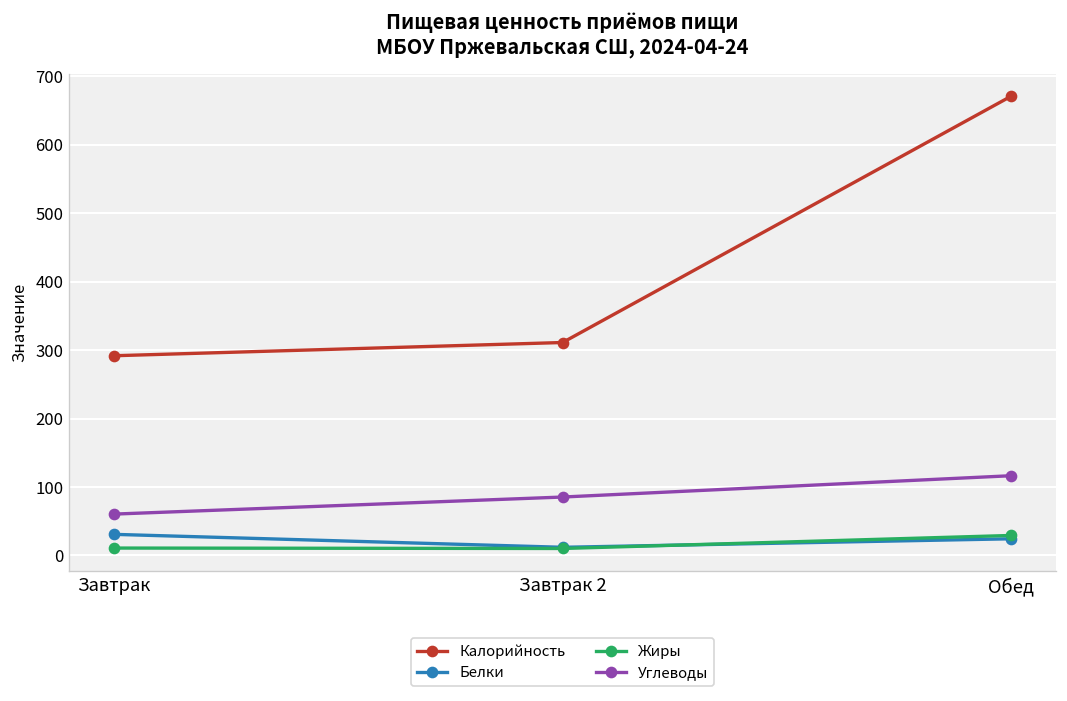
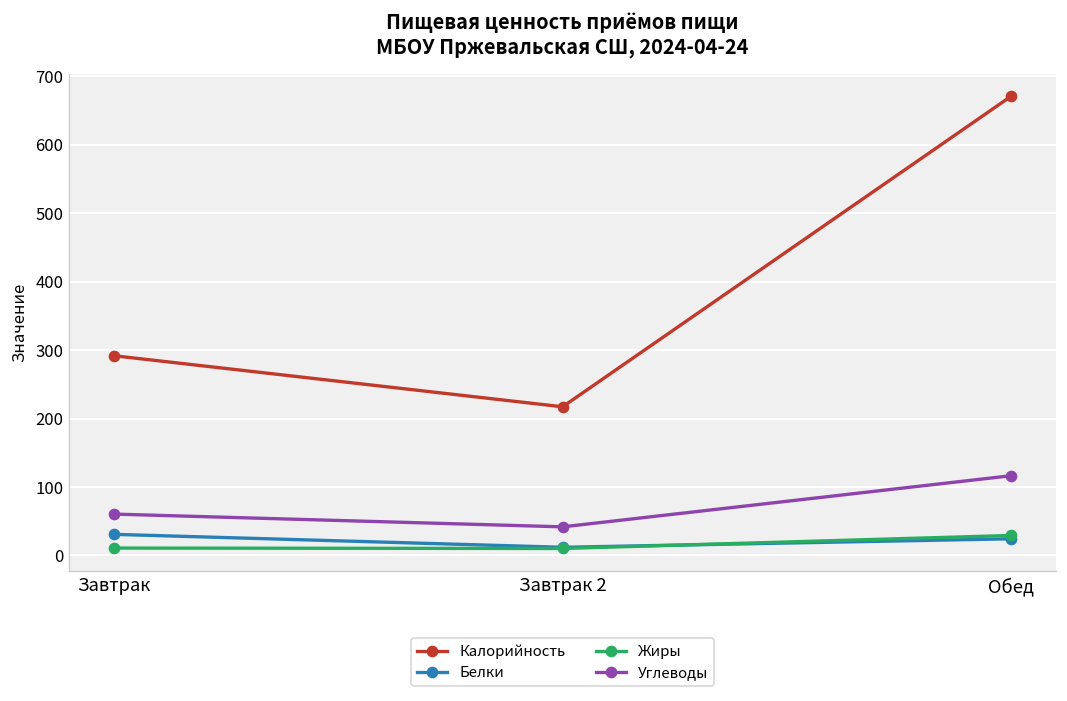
  {
    "Калорийность": {
      "Завтрак": 290,
-     "Завтрак 2": 310,
+     "Завтрак 2": 220,
      "Обед": 670
    },
    "Белки": {
      "Завтрак": 30,
      "Обед": 20
    },
    "Жиры": {
      "Завтрак": 10,
      "Обед": 30
    },
    "Углеводы": {
      "Завтрак": 60,
-     "Завтрак 2": 90,
+     "Завтрак 2": 40,
      "Обед": 120
    }
  }
